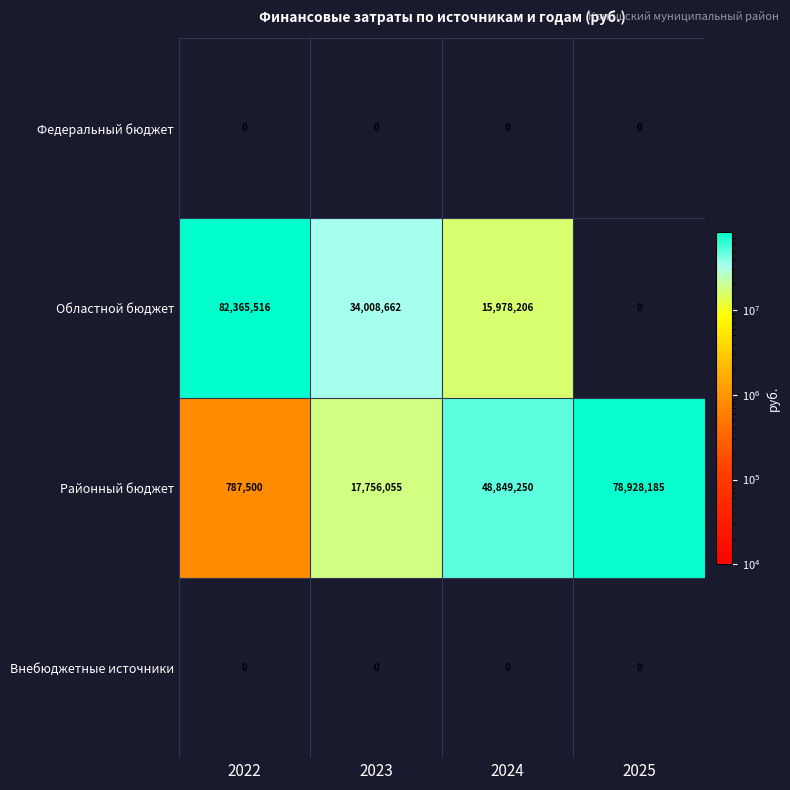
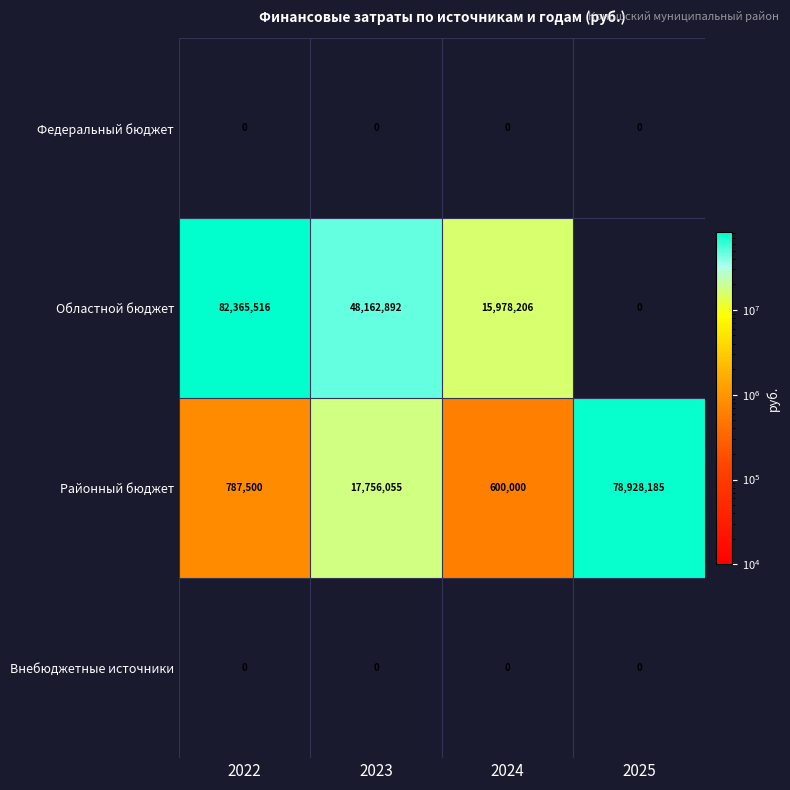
  {
    "Областной бюджет": {
      "2022": "82,365,516",
-     "2023": "34,008,662",
+     "2023": "48,162,892",
      "2024": "15,978,206"
    },
    "Районный бюджет": {
      "2022": "787,500",
      "2023": "17,756,055",
-     "2024": "48,849,250",
+     "2024": "600,000",
      "2025": "78,928,185"
    }
  }
